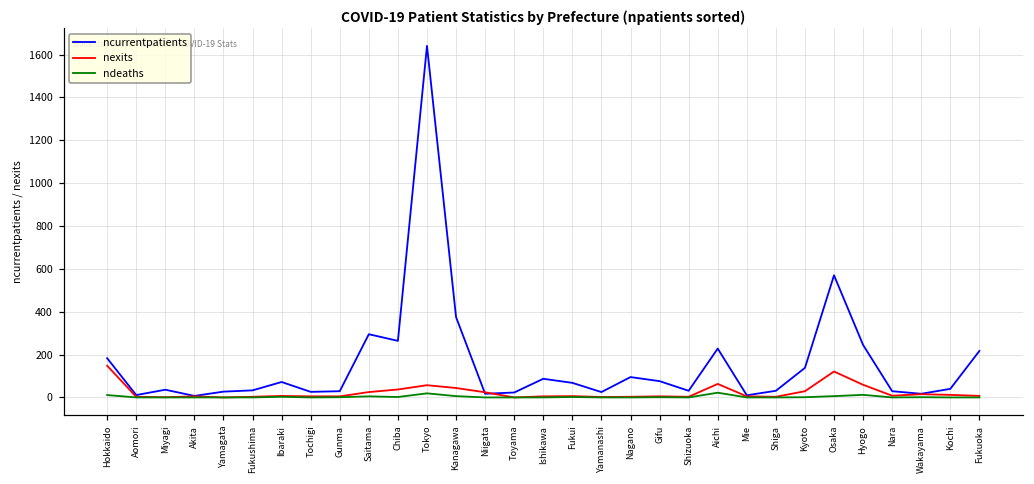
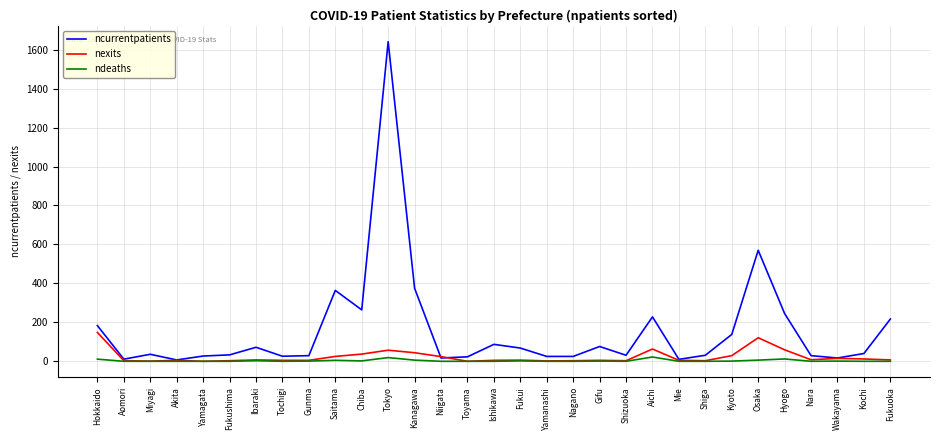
  {
    "ncurrentpatients": {
      "Hokkaido": 180,
      "Miyagi": 40,
      "Yamagata": 30,
      "Fukushima": 30,
      "Ibaraki": 70,
      "Tochigi": 30,
      "Gunma": 30,
-     "Saitama": 300,
+     "Saitama": 360,
      "Chiba": 260,
      "Tokyo": 1640,
      "Kanagawa": 380,
      "Toyama": 20,
      "Ishikawa": 90,
      "Fukui": 70,
      "Yamanashi": 30,
-     "Nagano": 100,
+     "Nagano": 30,
      "Gifu": 80,
      "Shizuoka": 30,
      "Aichi": 230,
      "Shiga": 30,
      "Kyoto": 140,
      "Osaka": 570,
      "Hyogo": 250,
      "Nara": 30,
      "Kochi": 40,
      "Fukuoka": 220
    },
    "nexits": {
      "Hokkaido": 150,
      "Saitama": 30,
      "Chiba": 40,
      "Tokyo": 60,
      "Kanagawa": 40,
      "Aichi": 60,
      "Kyoto": 30,
      "Osaka": 120,
      "Hyogo": 60
    },
    "ndeaths": {
      "Hokkaido": 10,
      "Saitama": 10,
      "Chiba": 0,
      "Tokyo": 20,
      "Kanagawa": 10,
      "Niigata": 0,
      "Aichi": 20,
      "Kyoto": 0,
      "Osaka": 10,
      "Hyogo": 10,
      "Wakayama": 0
    }
  }
